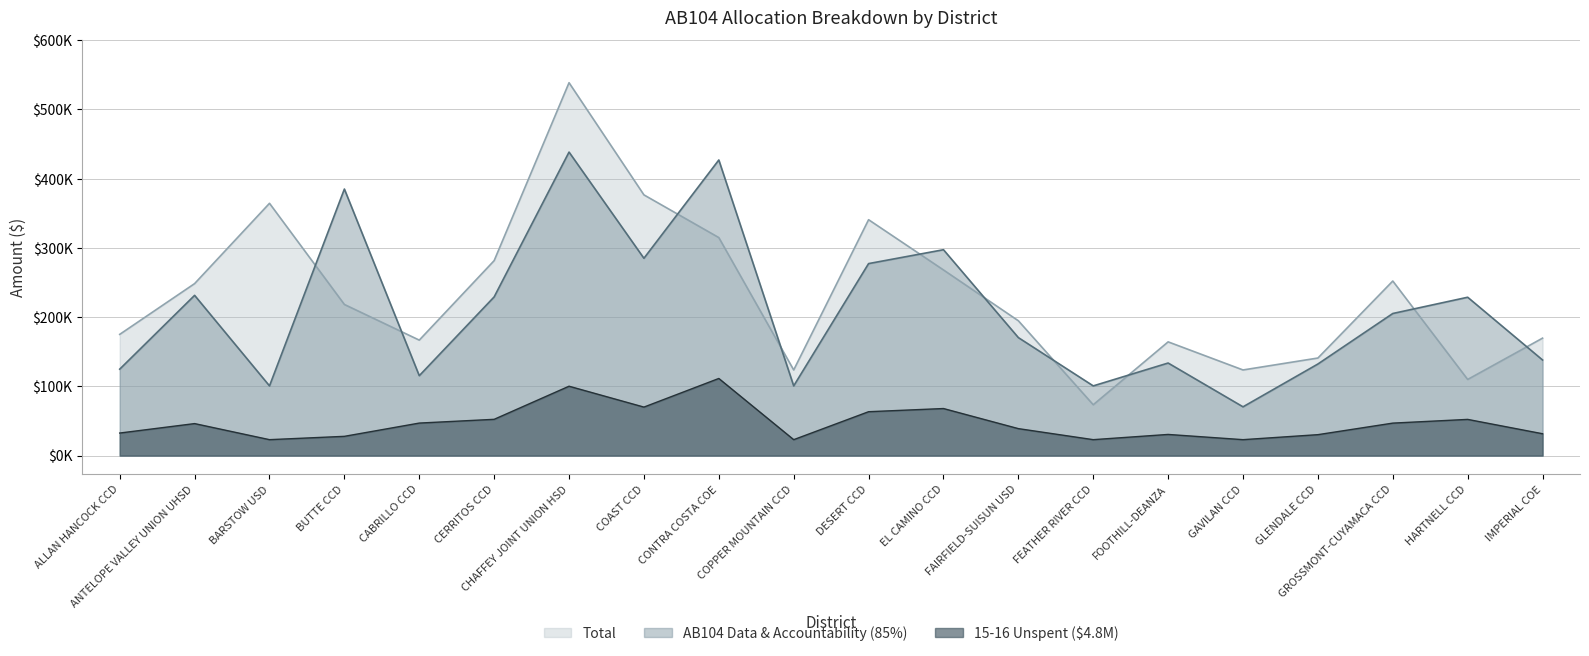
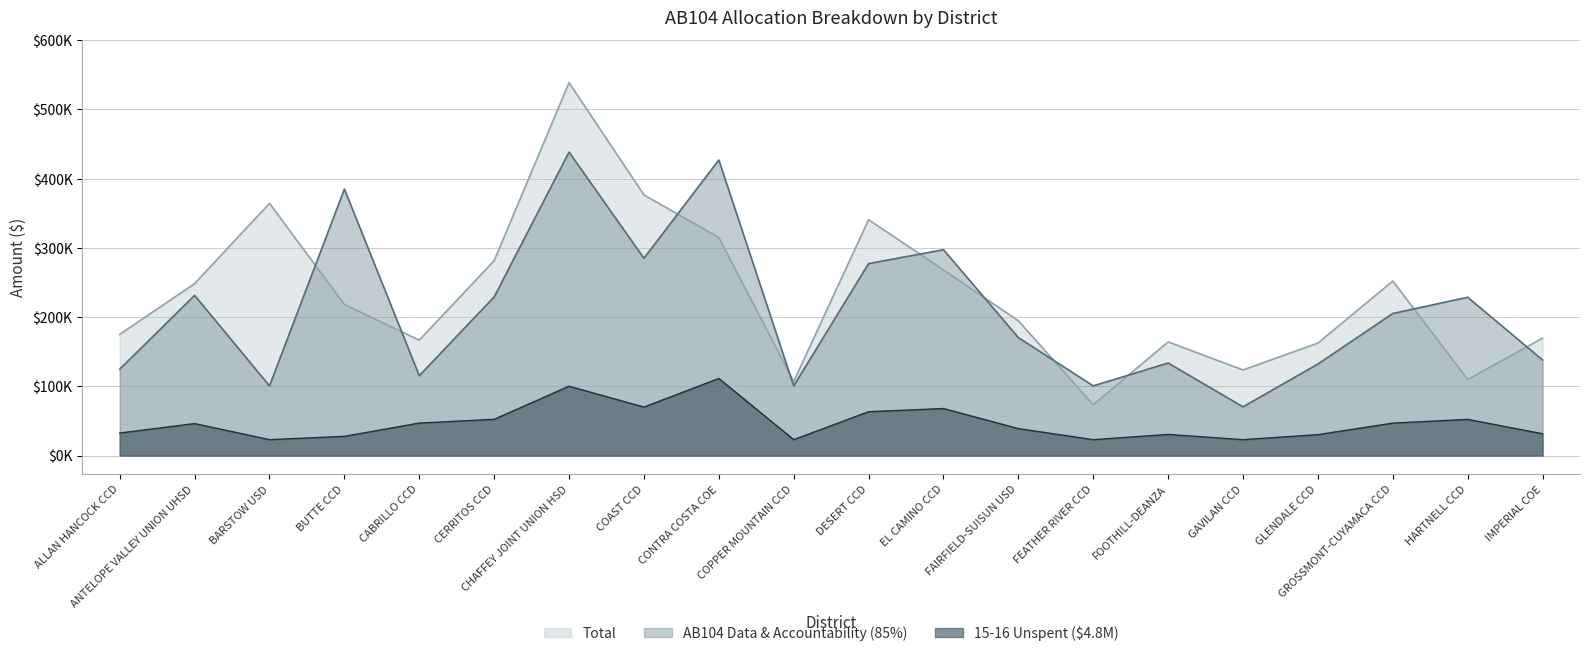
  {
    "Total": {
      "ALLAN HANCOCK CCD": "$180000",
      "ANTELOPE VALLEY UNION UHSD": "$250000",
      "BARSTOW USD": "$360000",
      "BUTTE CCD": "$220000",
      "CABRILLO CCD": "$170000",
      "CERRITOS CCD": "$280000",
      "CHAFFEY JOINT UNION HSD": "$540000",
      "COAST CCD": "$380000",
      "CONTRA COSTA COE": "$310000",
-     "COPPER MOUNTAIN CCD": "$120000",
+     "COPPER MOUNTAIN CCD": "$110000",
      "DESERT CCD": "$340000",
      "EL CAMINO CCD": "$270000",
      "FAIRFIELD-SUISUN USD": "$190000",
      "FEATHER RIVER CCD": "$70000",
      "FOOTHILL-DEANZA": "$160000",
      "GAVILAN CCD": "$120000",
-     "GLENDALE CCD": "$140000",
+     "GLENDALE CCD": "$160000",
      "GROSSMONT-CUYAMACA CCD": "$250000",
      "HARTNELL CCD": "$110000",
      "IMPERIAL COE": "$170000"
    },
    "AB104 Data & Accountability (85%)": {
      "ALLAN HANCOCK CCD": "$120000",
      "ANTELOPE VALLEY UNION UHSD": "$230000",
      "BARSTOW USD": "$100000",
      "BUTTE CCD": "$390000",
      "CABRILLO CCD": "$120000",
      "CERRITOS CCD": "$230000",
      "CHAFFEY JOINT UNION HSD": "$440000",
      "COAST CCD": "$290000",
      "CONTRA COSTA COE": "$430000",
      "COPPER MOUNTAIN CCD": "$100000",
      "DESERT CCD": "$280000",
      "EL CAMINO CCD": "$300000",
      "FAIRFIELD-SUISUN USD": "$170000",
      "FEATHER RIVER CCD": "$100000",
      "FOOTHILL-DEANZA": "$130000",
      "GAVILAN CCD": "$70000",
      "GLENDALE CCD": "$130000",
      "GROSSMONT-CUYAMACA CCD": "$210000",
      "HARTNELL CCD": "$230000",
      "IMPERIAL COE": "$140000"
    },
    "15-16 Unspent ($4.8M)": {
      "ALLAN HANCOCK CCD": "$30000",
      "ANTELOPE VALLEY UNION UHSD": "$50000",
      "BARSTOW USD": "$20000",
      "BUTTE CCD": "$30000",
      "CABRILLO CCD": "$50000",
      "CERRITOS CCD": "$50000",
      "CHAFFEY JOINT UNION HSD": "$100000",
      "COAST CCD": "$70000",
      "CONTRA COSTA COE": "$110000",
      "COPPER MOUNTAIN CCD": "$20000",
      "DESERT CCD": "$60000",
      "EL CAMINO CCD": "$70000",
      "FAIRFIELD-SUISUN USD": "$40000",
      "FEATHER RIVER CCD": "$20000",
      "FOOTHILL-DEANZA": "$30000",
      "GAVILAN CCD": "$20000",
      "GLENDALE CCD": "$30000",
      "GROSSMONT-CUYAMACA CCD": "$50000",
      "HARTNELL CCD": "$50000",
      "IMPERIAL COE": "$30000"
    }
  }
